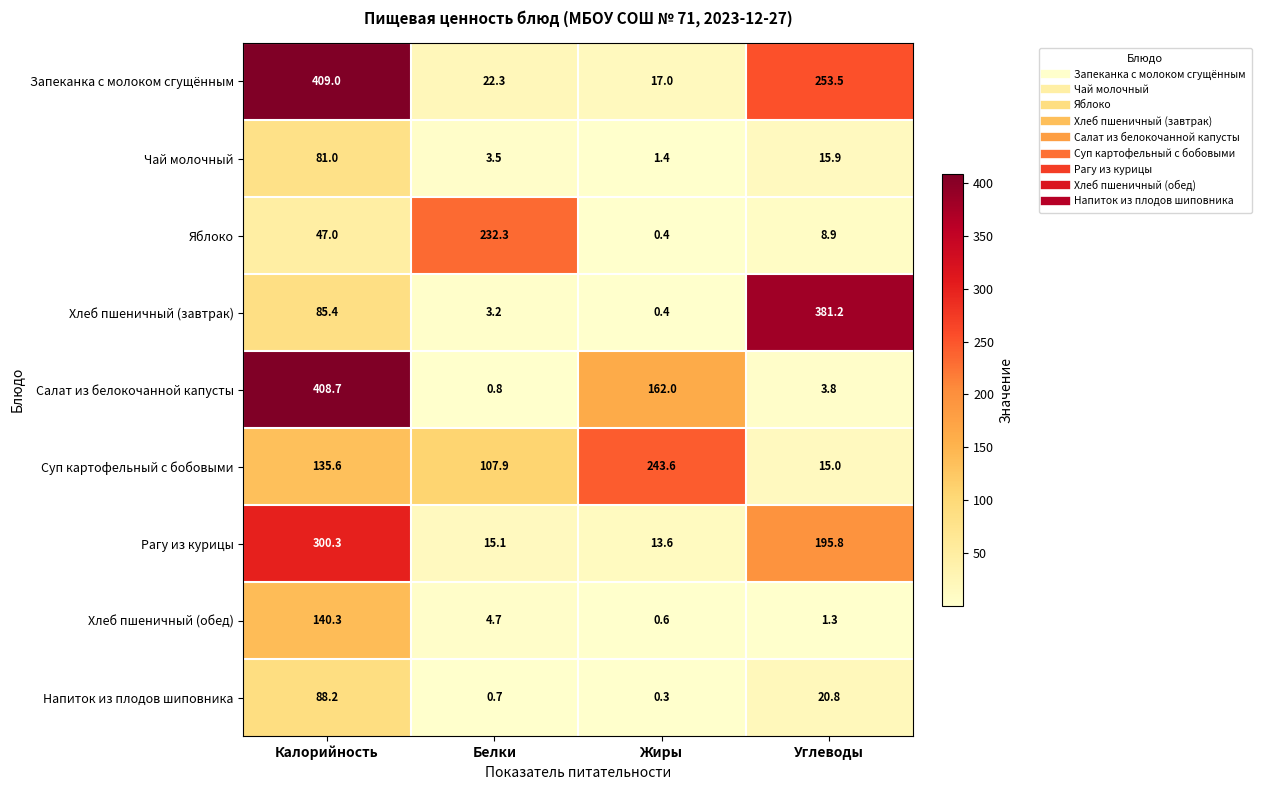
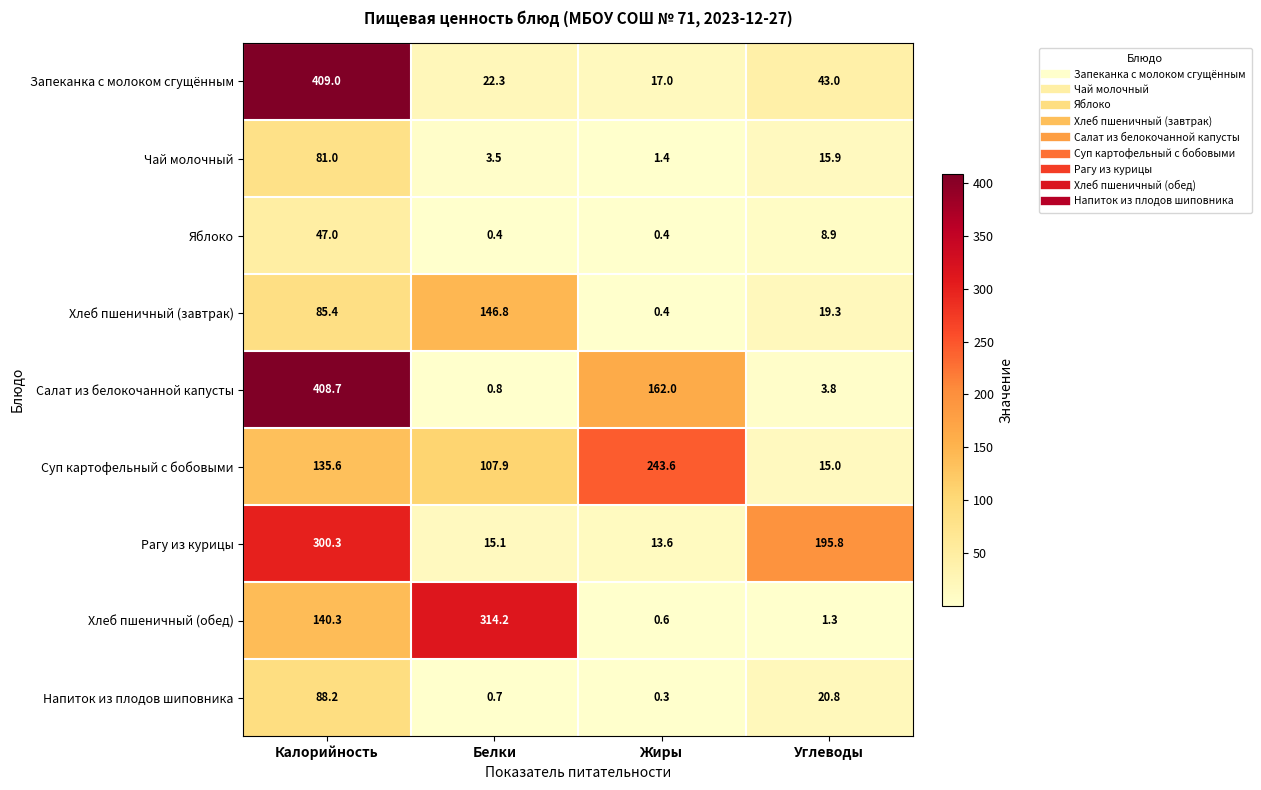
  {
    "Запеканка с молоком сгущённым": {
      "Калорийность": 409.0,
      "Белки": 22.3,
      "Жиры": 17.0,
-     "Углеводы": 253.5
+     "Углеводы": 43.0
    },
    "Чай молочный": {
      "Калорийность": 81.0,
      "Белки": 3.5,
      "Жиры": 1.4,
      "Углеводы": 15.9
    },
    "Яблоко": {
      "Калорийность": 47.0,
-     "Белки": 232.3,
+     "Белки": 0.4,
      "Жиры": 0.4,
      "Углеводы": 8.9
    },
    "Хлеб пшеничный (завтрак)": {
      "Калорийность": 85.4,
-     "Белки": 3.2,
+     "Белки": 146.8,
      "Жиры": 0.4,
-     "Углеводы": 381.2
+     "Углеводы": 19.3
    },
    "Салат из белокочанной капусты": {
      "Калорийность": 408.7,
      "Белки": 0.8,
      "Жиры": 162.0,
      "Углеводы": 3.8
    },
    "Суп картофельный с бобовыми": {
      "Калорийность": 135.6,
      "Белки": 107.9,
      "Жиры": 243.6,
      "Углеводы": 15.0
    },
    "Рагу из курицы": {
      "Калорийность": 300.3,
      "Белки": 15.1,
      "Жиры": 13.6,
      "Углеводы": 195.8
    },
    "Хлеб пшеничный (обед)": {
      "Калорийность": 140.3,
-     "Белки": 4.7,
+     "Белки": 314.2,
      "Жиры": 0.6,
      "Углеводы": 1.3
    },
    "Напиток из плодов шиповника": {
      "Калорийность": 88.2,
      "Белки": 0.7,
      "Жиры": 0.3,
      "Углеводы": 20.8
    }
  }
